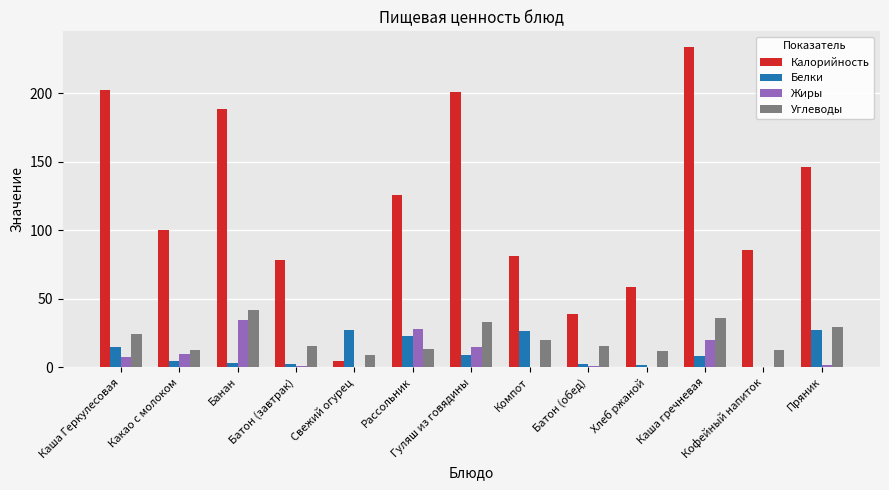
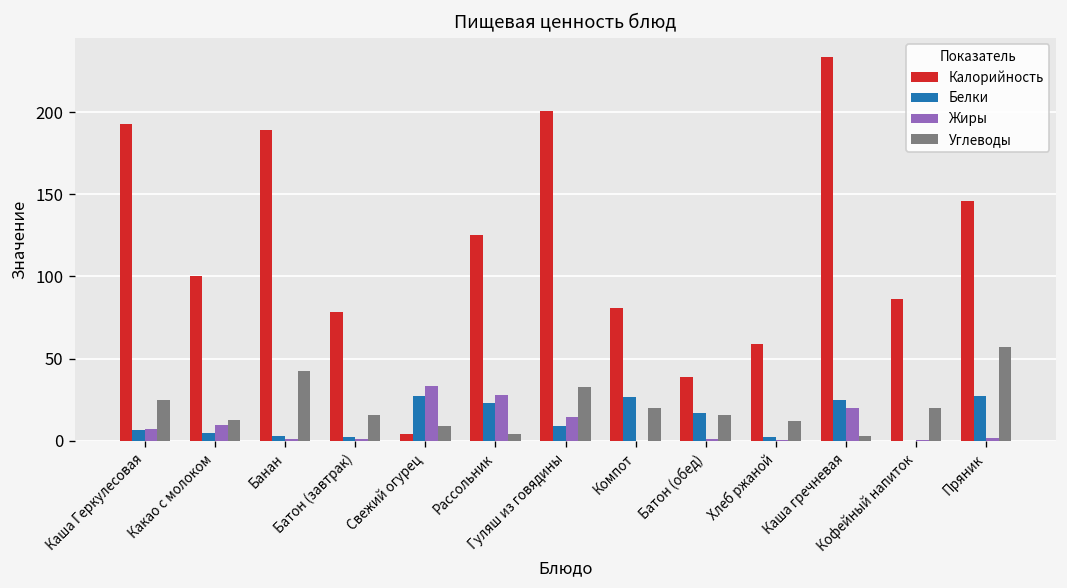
  {
    "Калорийность": {
-     "Каша Геркулесовая": 202,
+     "Каша Геркулесовая": 193,
      "Какао с молоком": 100,
      "Банан": 189,
      "Батон (завтрак)": 79,
      "Свежий огурец": 4,
      "Рассольник": 126,
      "Гуляш из говядины": 201,
      "Компот": 81,
      "Батон (обед)": 39,
      "Хлеб ржаной": 59,
      "Каша гречневая": 234,
      "Кофейный напиток": 86,
      "Пряник": 146
    },
    "Белки": {
-     "Каша Геркулесовая": 15,
+     "Каша Геркулесовая": 7,
      "Какао с молоком": 5,
      "Банан": 3,
      "Батон (завтрак)": 2,
      "Свежий огурец": 27,
      "Рассольник": 23,
      "Гуляш из говядины": 9,
      "Компот": 27,
-     "Батон (обед)": 2,
+     "Батон (обед)": 17,
      "Хлеб ржаной": 2,
-     "Каша гречневая": 8,
+     "Каша гречневая": 25,
      "Кофейный напиток": 0,
      "Пряник": 27
    },
    "Жиры": {
      "Каша Геркулесовая": 7,
      "Какао с молоком": 10,
-     "Банан": 35,
-     "Свежий огурец": 0,
+     "Банан": 1,
+     "Свежий огурец": 34,
      "Рассольник": 28,
      "Гуляш из говядины": 15,
      "Компот": 0,
      "Каша гречневая": 20
    },
    "Углеводы": {
      "Каша Геркулесовая": 25,
      "Какао с молоком": 13,
      "Банан": 42,
      "Батон (завтрак)": 15,
      "Свежий огурец": 9,
-     "Рассольник": 14,
+     "Рассольник": 4,
      "Гуляш из говядины": 33,
      "Компот": 20,
      "Батон (обед)": 15,
      "Хлеб ржаной": 12,
-     "Каша гречневая": 36,
-     "Кофейный напиток": 12,
-     "Пряник": 30
+     "Каша гречневая": 3,
+     "Кофейный напиток": 20,
+     "Пряник": 57
    }
  }
